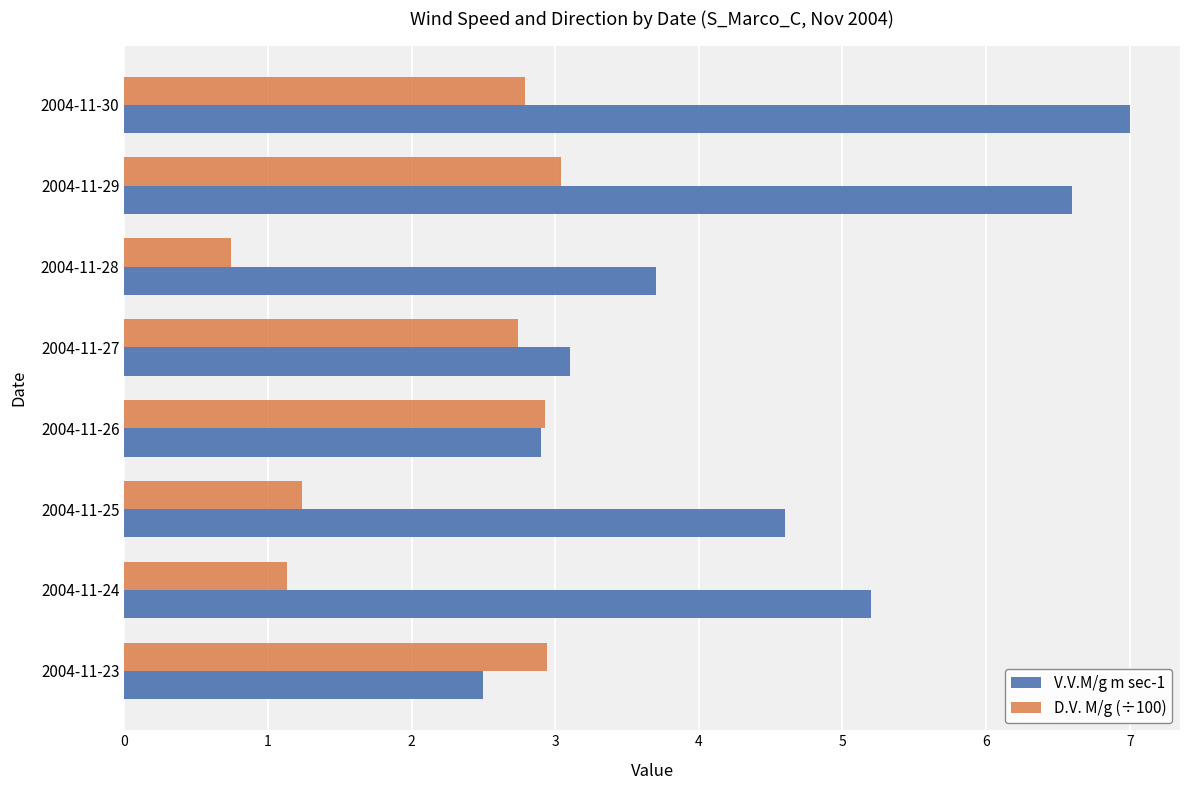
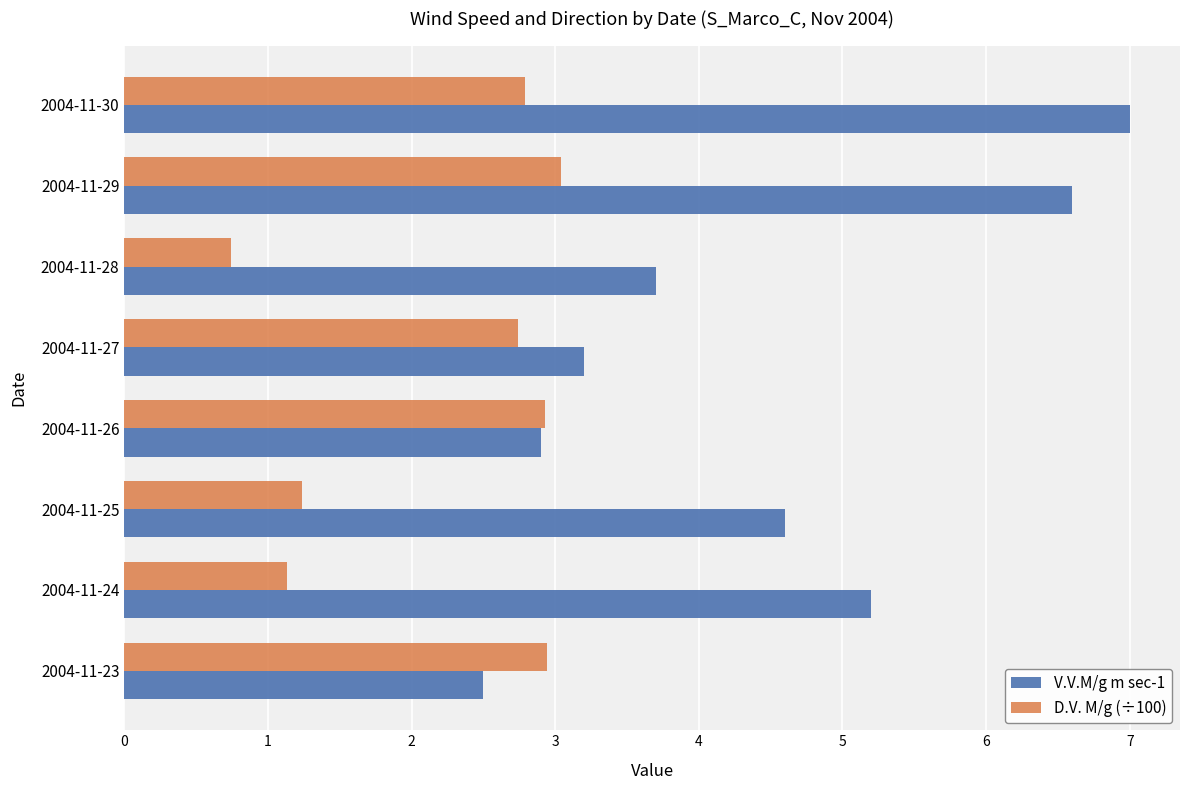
  {
    "V.V.M/g m sec-1": {
      "2004-11-30": 7.0,
      "2004-11-29": 6.6,
      "2004-11-28": 3.7,
-     "2004-11-27": 3.1,
+     "2004-11-27": 3.2,
      "2004-11-26": 2.9,
      "2004-11-25": 4.6,
      "2004-11-24": 5.2,
      "2004-11-23": 2.5
    },
    "D.V. M/g (÷100)": {
      "2004-11-30": 2.8,
      "2004-11-29": 3.04,
      "2004-11-28": 0.74,
      "2004-11-27": 2.74,
      "2004-11-26": 2.93,
      "2004-11-25": 1.24,
      "2004-11-24": 1.13,
      "2004-11-23": 2.94
    }
  }
